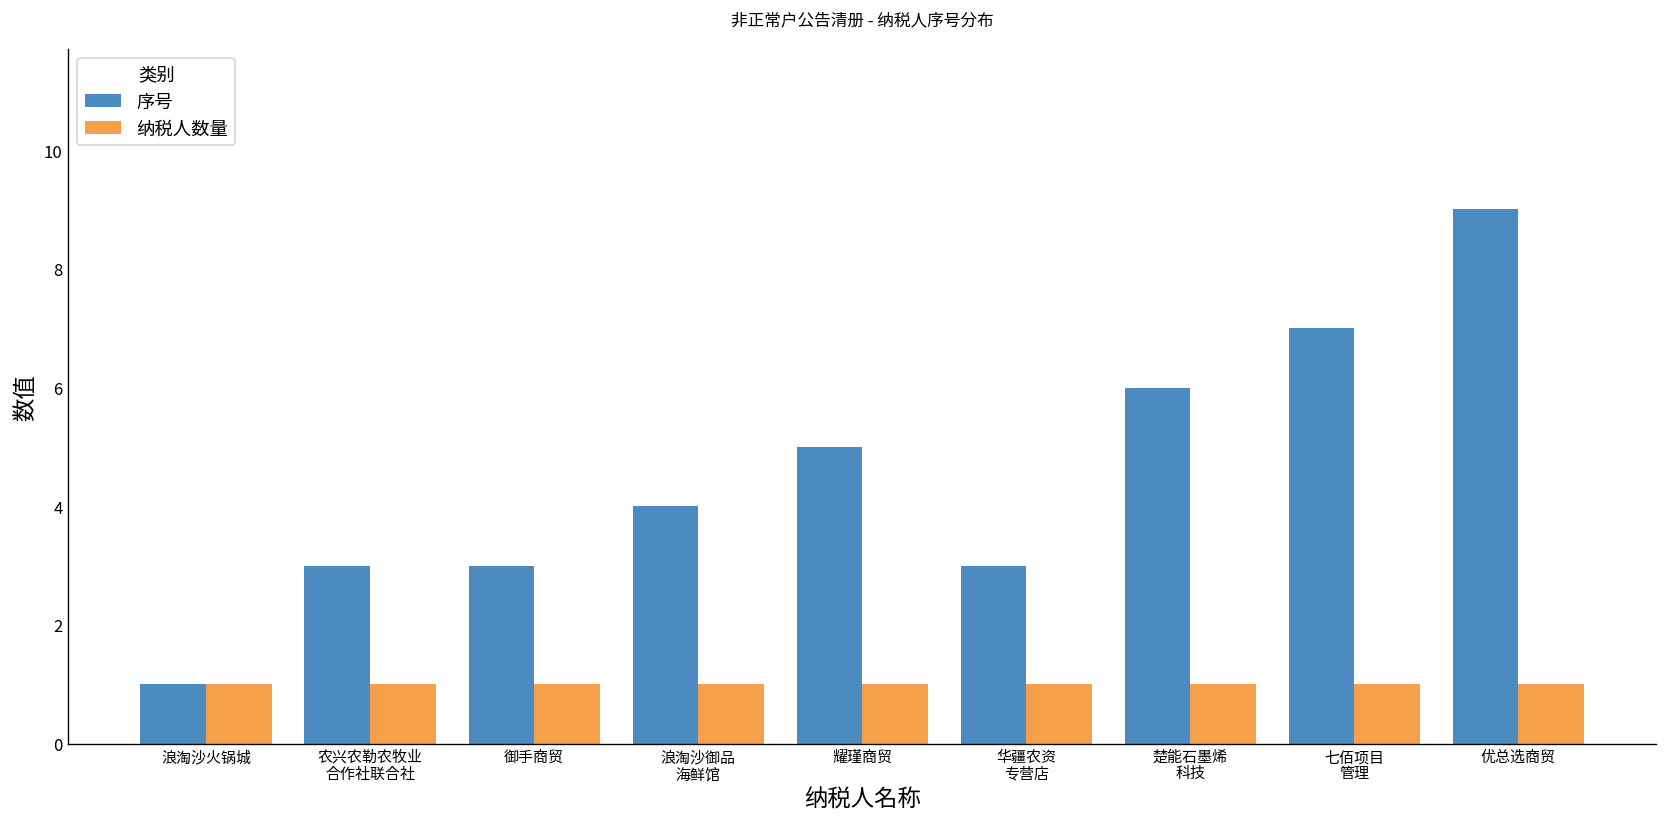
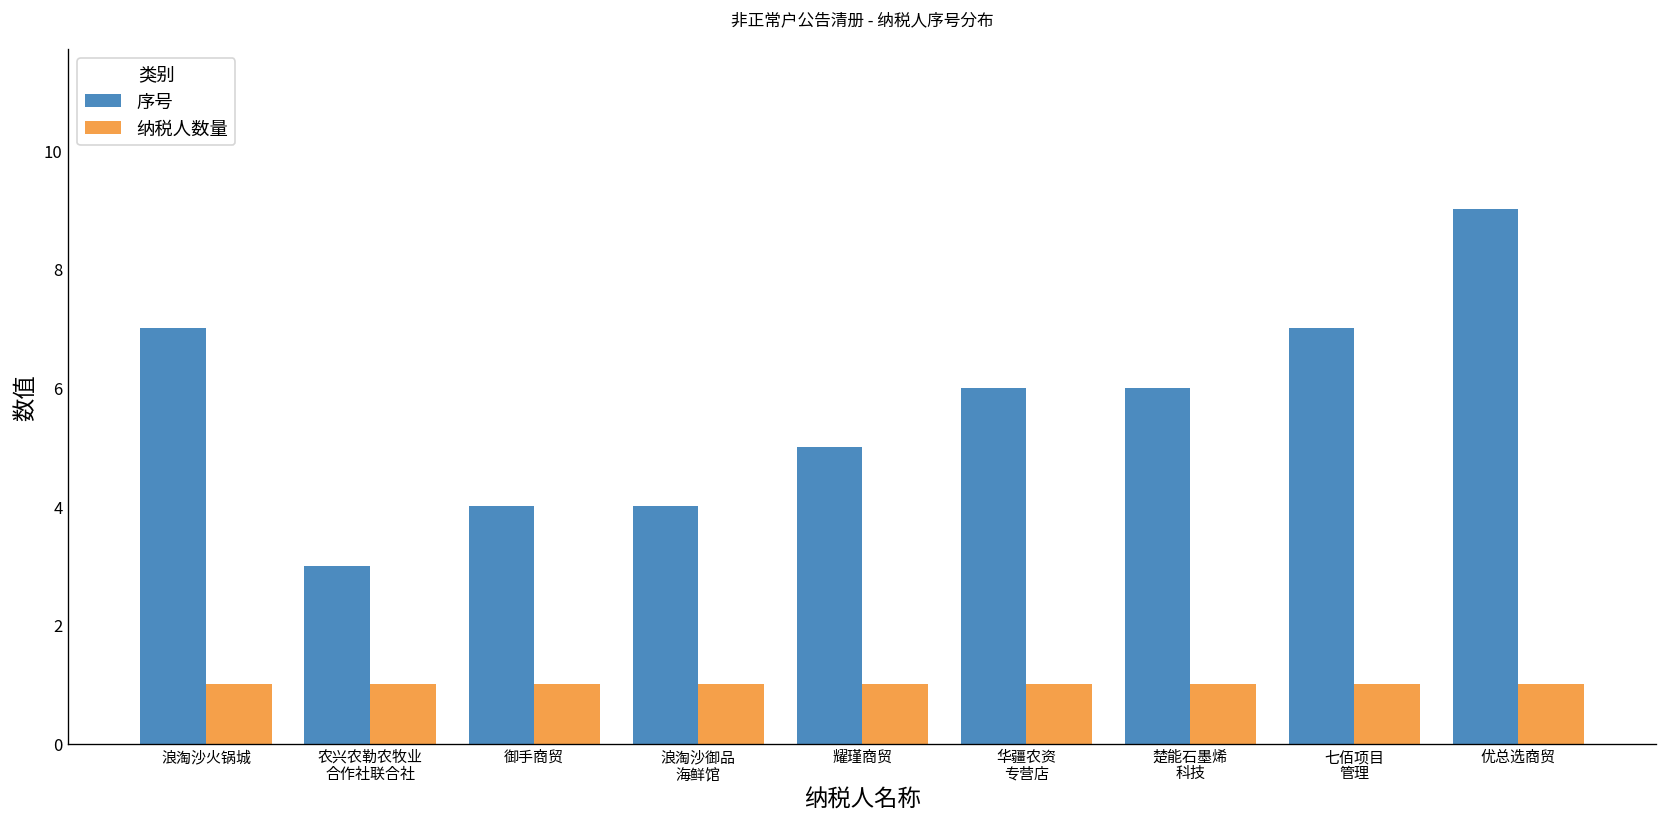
  {
    "序号": {
-     "浪淘沙火锅城": 1,
+     "浪淘沙火锅城": 7,
      "农兴农勒农牧业 合作社联合社": 3,
-     "御手商贸": 3,
+     "御手商贸": 4,
      "浪淘沙御品 海鲜馆": 4,
      "耀瑾商贸": 5,
-     "华疆农资 专营店": 3,
+     "华疆农资 专营店": 6,
      "楚能石墨烯 科技": 6,
      "七佰项目 管理": 7,
      "优总选商贸": 9
    },
    "纳税人数量": {
      "浪淘沙火锅城": 1,
      "农兴农勒农牧业 合作社联合社": 1,
      "御手商贸": 1,
      "浪淘沙御品 海鲜馆": 1,
      "耀瑾商贸": 1,
      "华疆农资 专营店": 1,
      "楚能石墨烯 科技": 1,
      "七佰项目 管理": 1,
      "优总选商贸": 1
    }
  }
